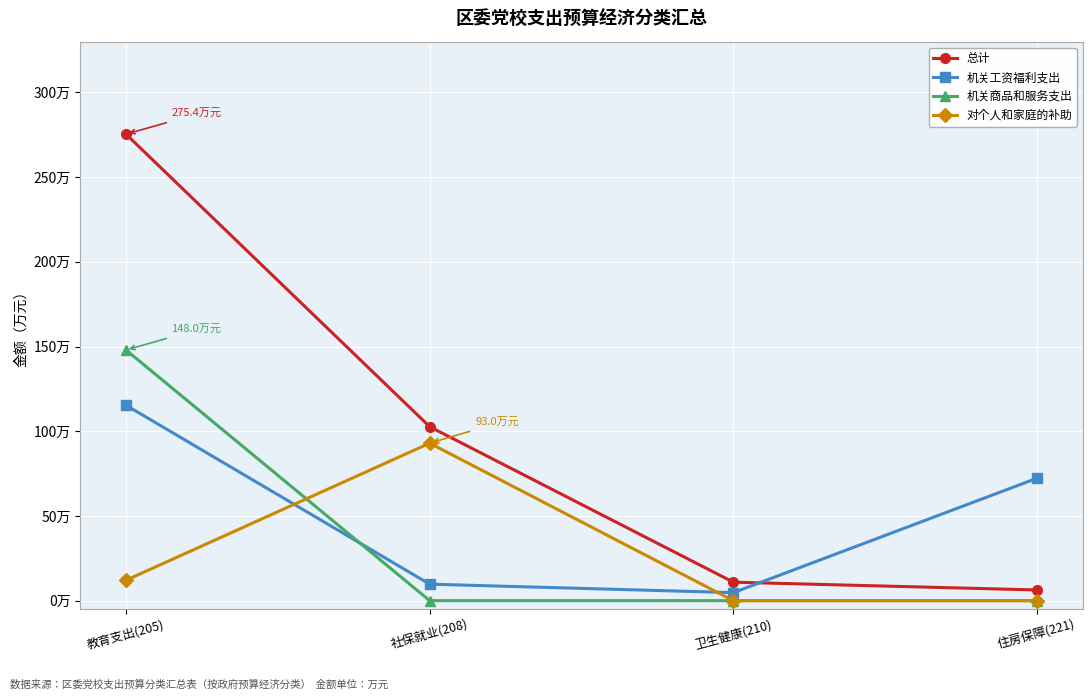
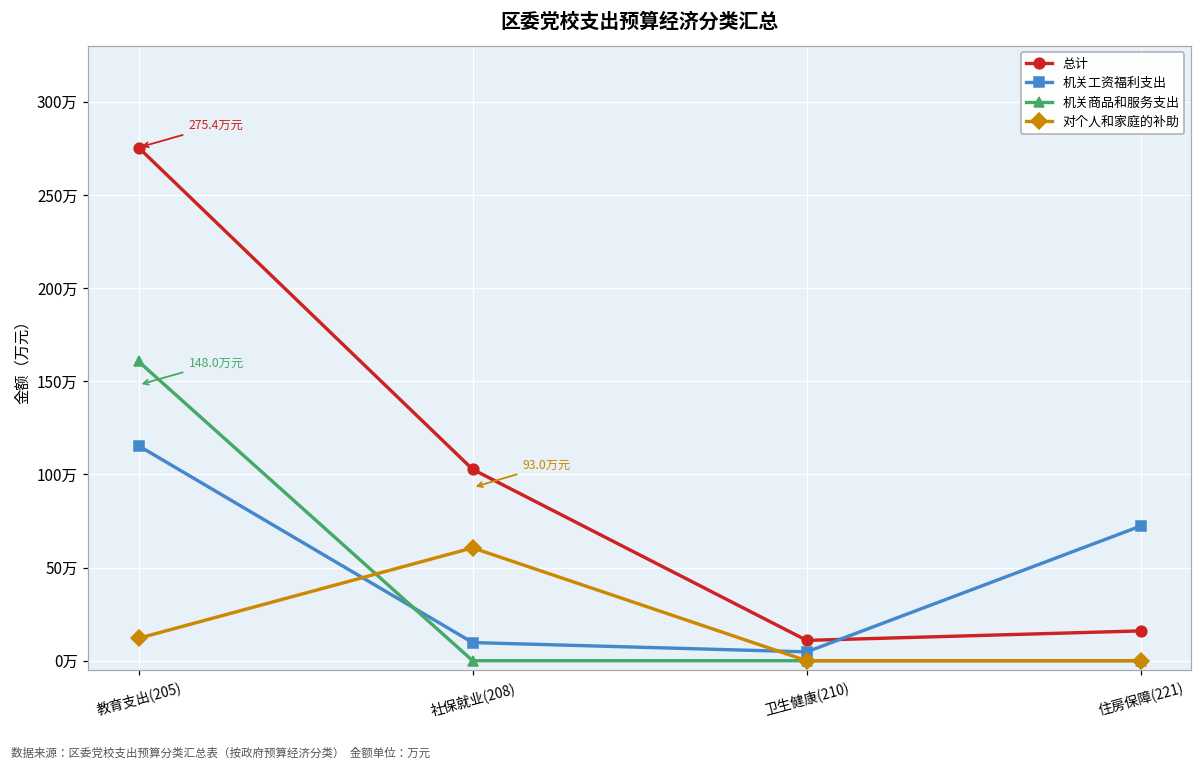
  {
    "总计": {
      "卫生健康(210)": "11万",
-     "住房保障(221)": "6万"
+     "住房保障(221)": "16万"
    },
    "机关工资福利支出": {
      "教育支出(205)": "115万",
      "社保就业(208)": "10万",
      "卫生健康(210)": "5万",
      "住房保障(221)": "72万"
    },
    "机关商品和服务支出": {
-     "教育支出(205)": "148万",
+     "教育支出(205)": "161万",
      "社保就业(208)": "0万"
    },
    "对个人和家庭的补助": {
      "教育支出(205)": "12万",
-     "社保就业(208)": "93万"
+     "社保就业(208)": "61万"
    }
  }
